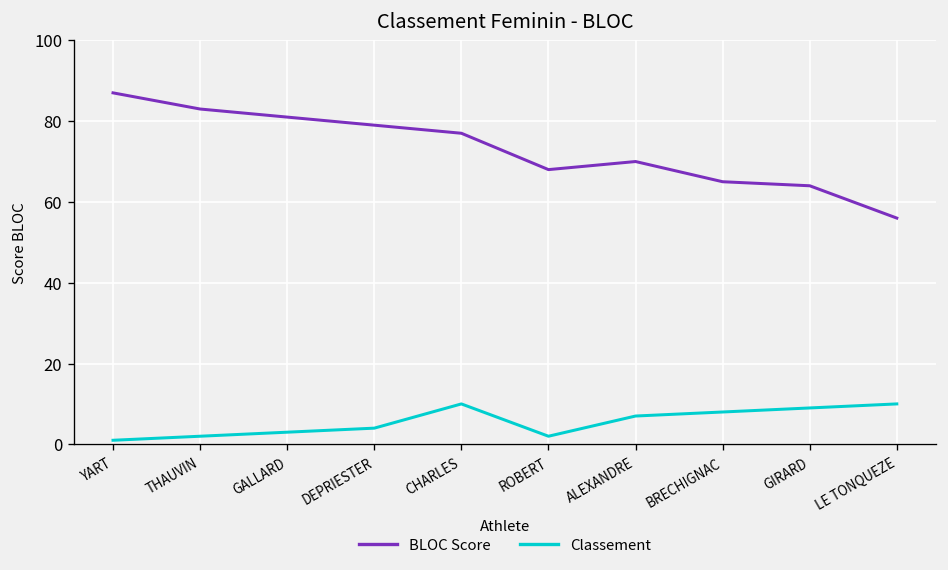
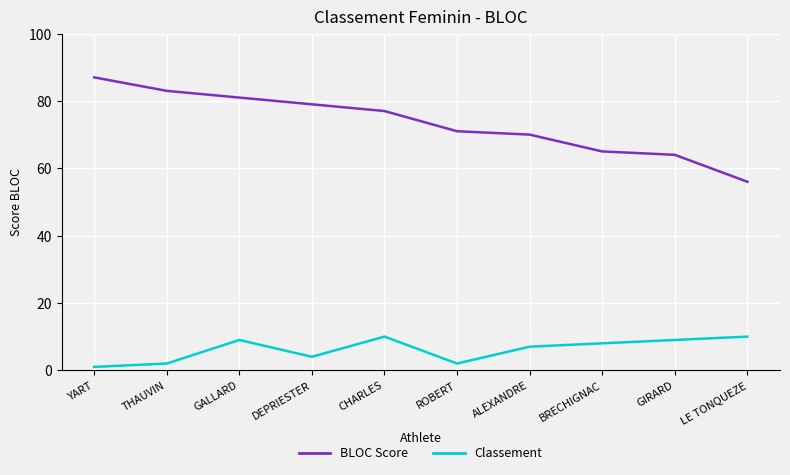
  {
    "BLOC Score": {
      "YART": 87,
      "THAUVIN": 83,
      "GALLARD": 81,
      "DEPRIESTER": 79,
      "CHARLES": 77,
-     "ROBERT": 68,
+     "ROBERT": 71,
      "ALEXANDRE": 70,
      "BRECHIGNAC": 65,
      "GIRARD": 64,
      "LE TONQUEZE": 56
    },
    "Classement": {
      "YART": 1,
      "THAUVIN": 2,
-     "GALLARD": 3,
+     "GALLARD": 9,
      "DEPRIESTER": 4,
      "CHARLES": 10,
      "ROBERT": 2,
      "ALEXANDRE": 7,
      "BRECHIGNAC": 8,
      "GIRARD": 9,
      "LE TONQUEZE": 10
    }
  }
